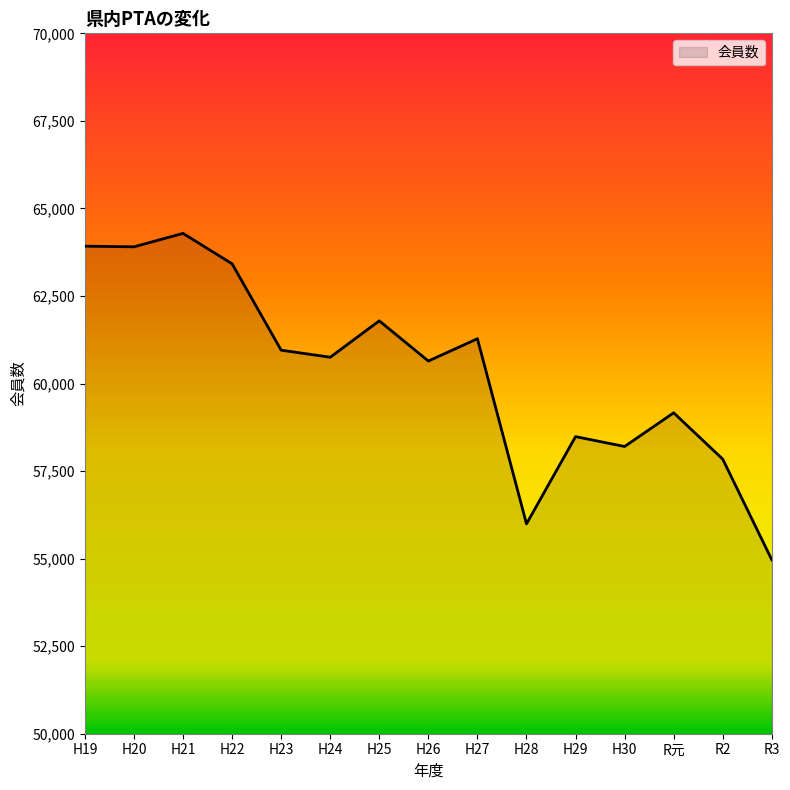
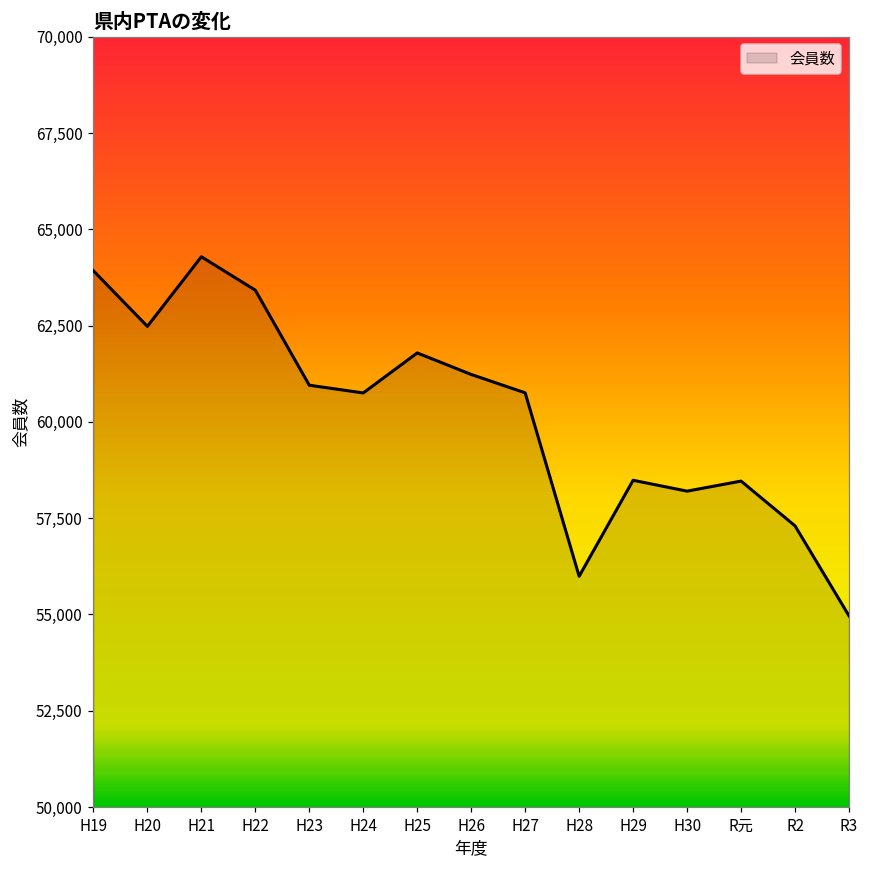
  {
    "H19": "63,900",
-   "H20": "63,900",
+   "H20": "62,500",
    "H21": "64,300",
    "H22": "63,400",
    "H23": "61,000",
    "H24": "60,800",
    "H25": "61,800",
-   "H26": "60,600",
-   "H27": "61,300",
+   "H26": "61,200",
+   "H27": "60,800",
    "H28": "56,000",
    "H29": "58,500",
    "H30": "58,200",
-   "R元": "59,200",
-   "R2": "57,800",
+   "R元": "58,500",
+   "R2": "57,300",
    "R3": "55,000"
  }
